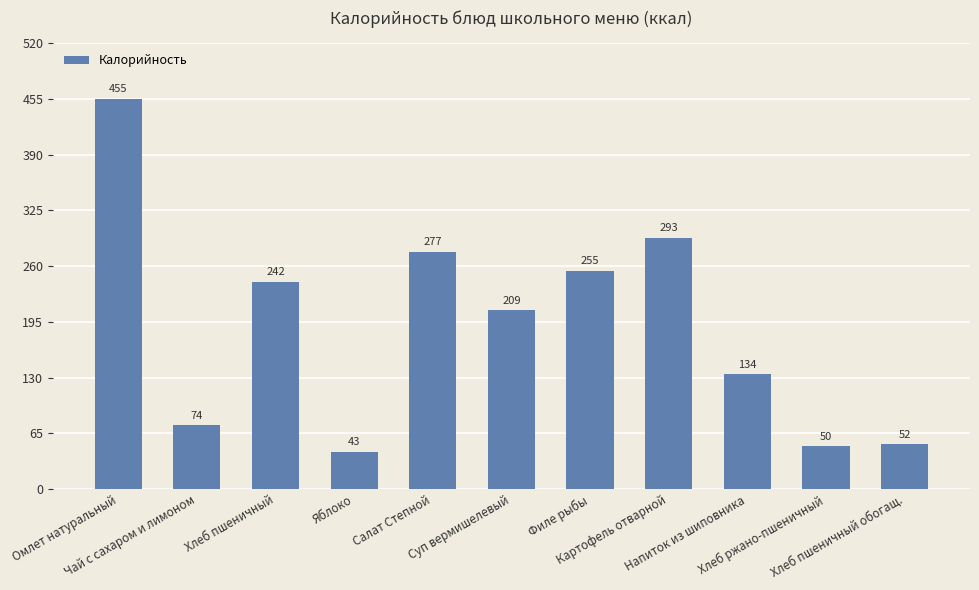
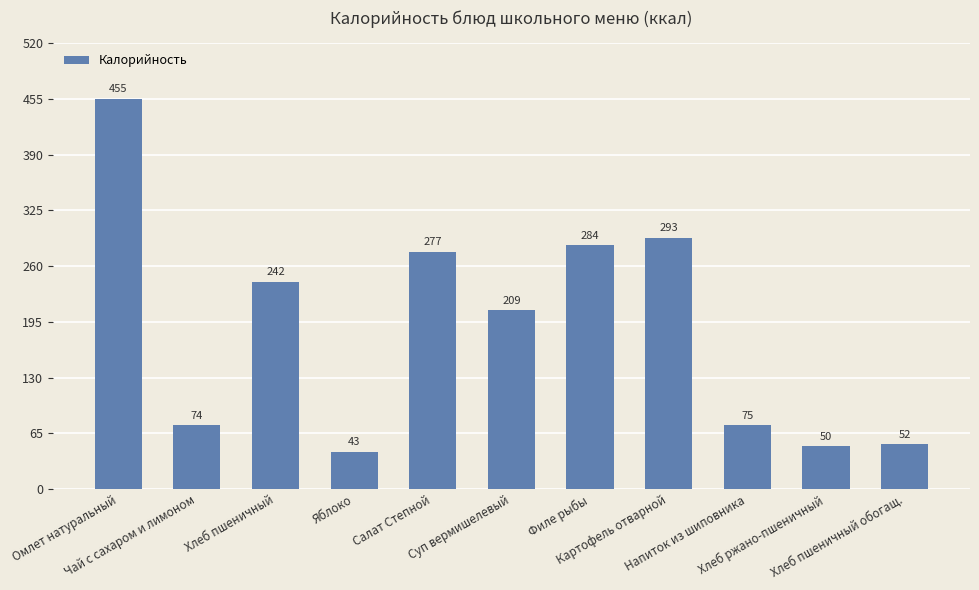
  {
    "Омлет натуральный": 455,
    "Чай с сахаром и лимоном": 74,
    "Хлеб пшеничный": 242,
    "Яблоко": 43,
    "Салат Степной": 277,
    "Суп вермишелевый": 209,
-   "Филе рыбы": 255,
+   "Филе рыбы": 284,
    "Картофель отварной": 293,
-   "Напиток из шиповника": 134,
+   "Напиток из шиповника": 75,
    "Хлеб ржано-пшеничный": 50,
    "Хлеб пшеничный обогащ.": 52
  }
